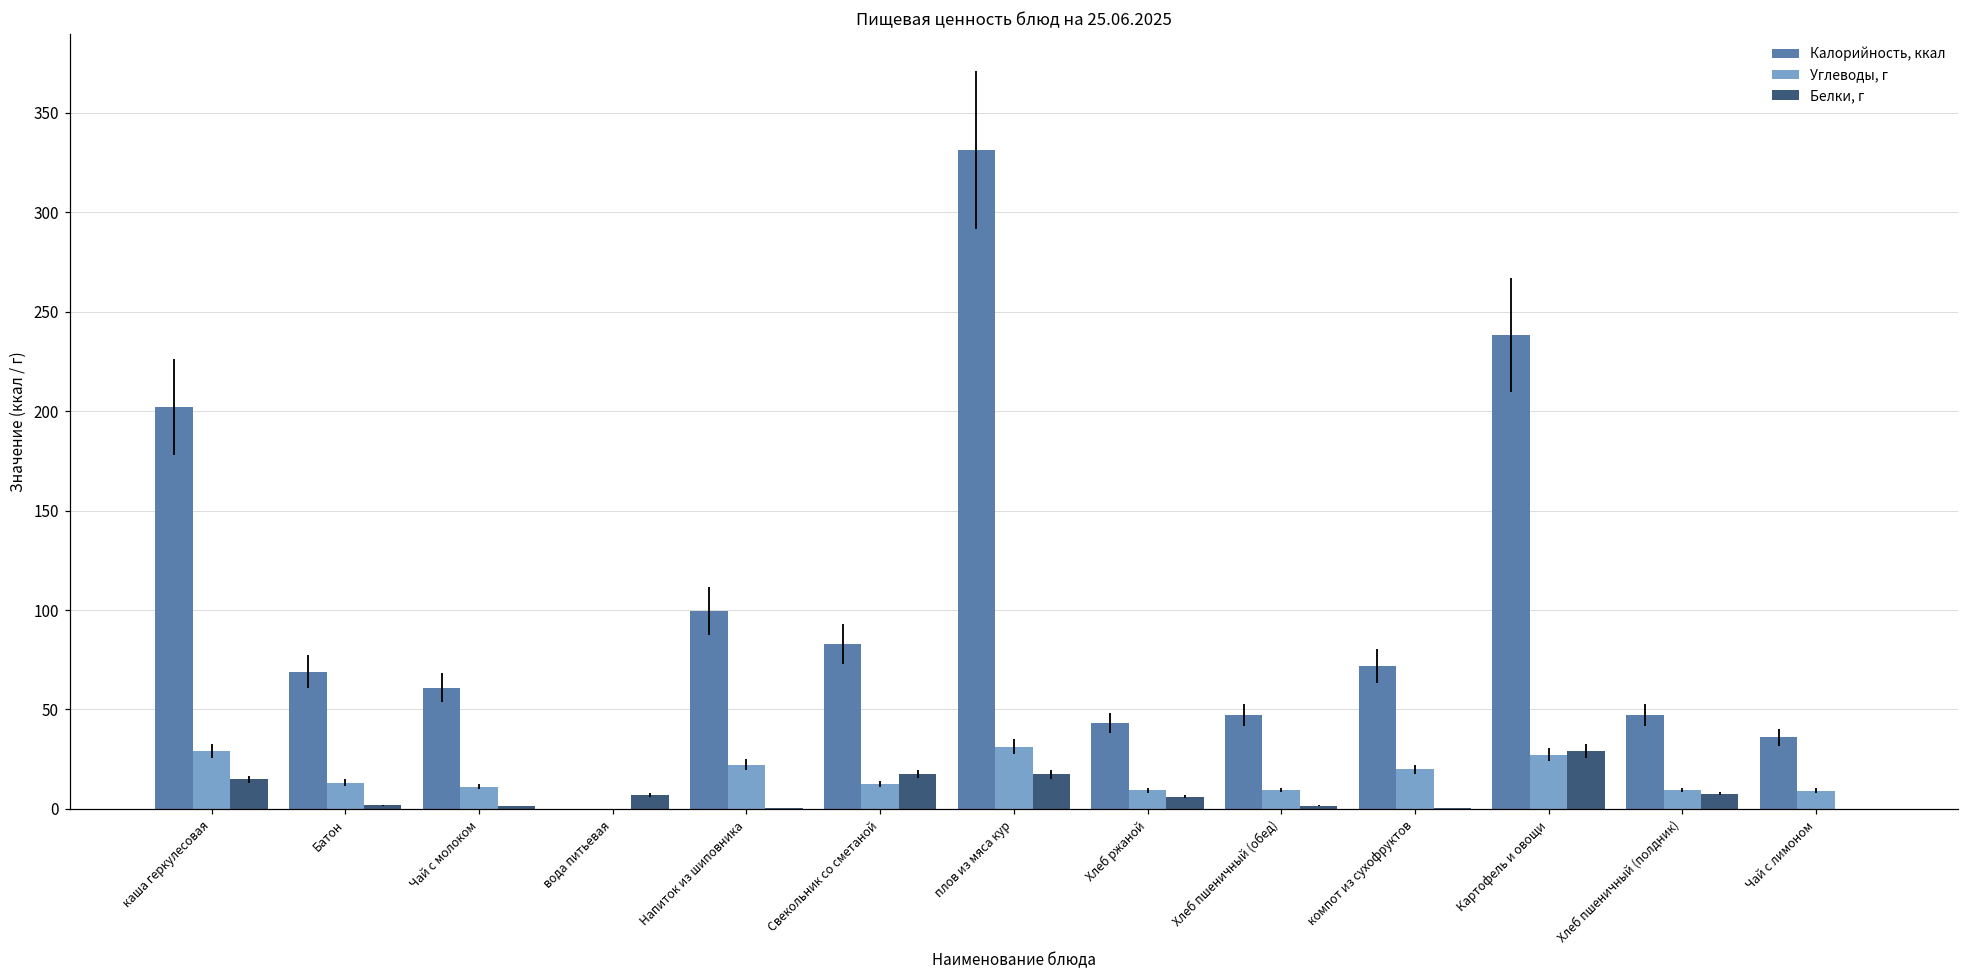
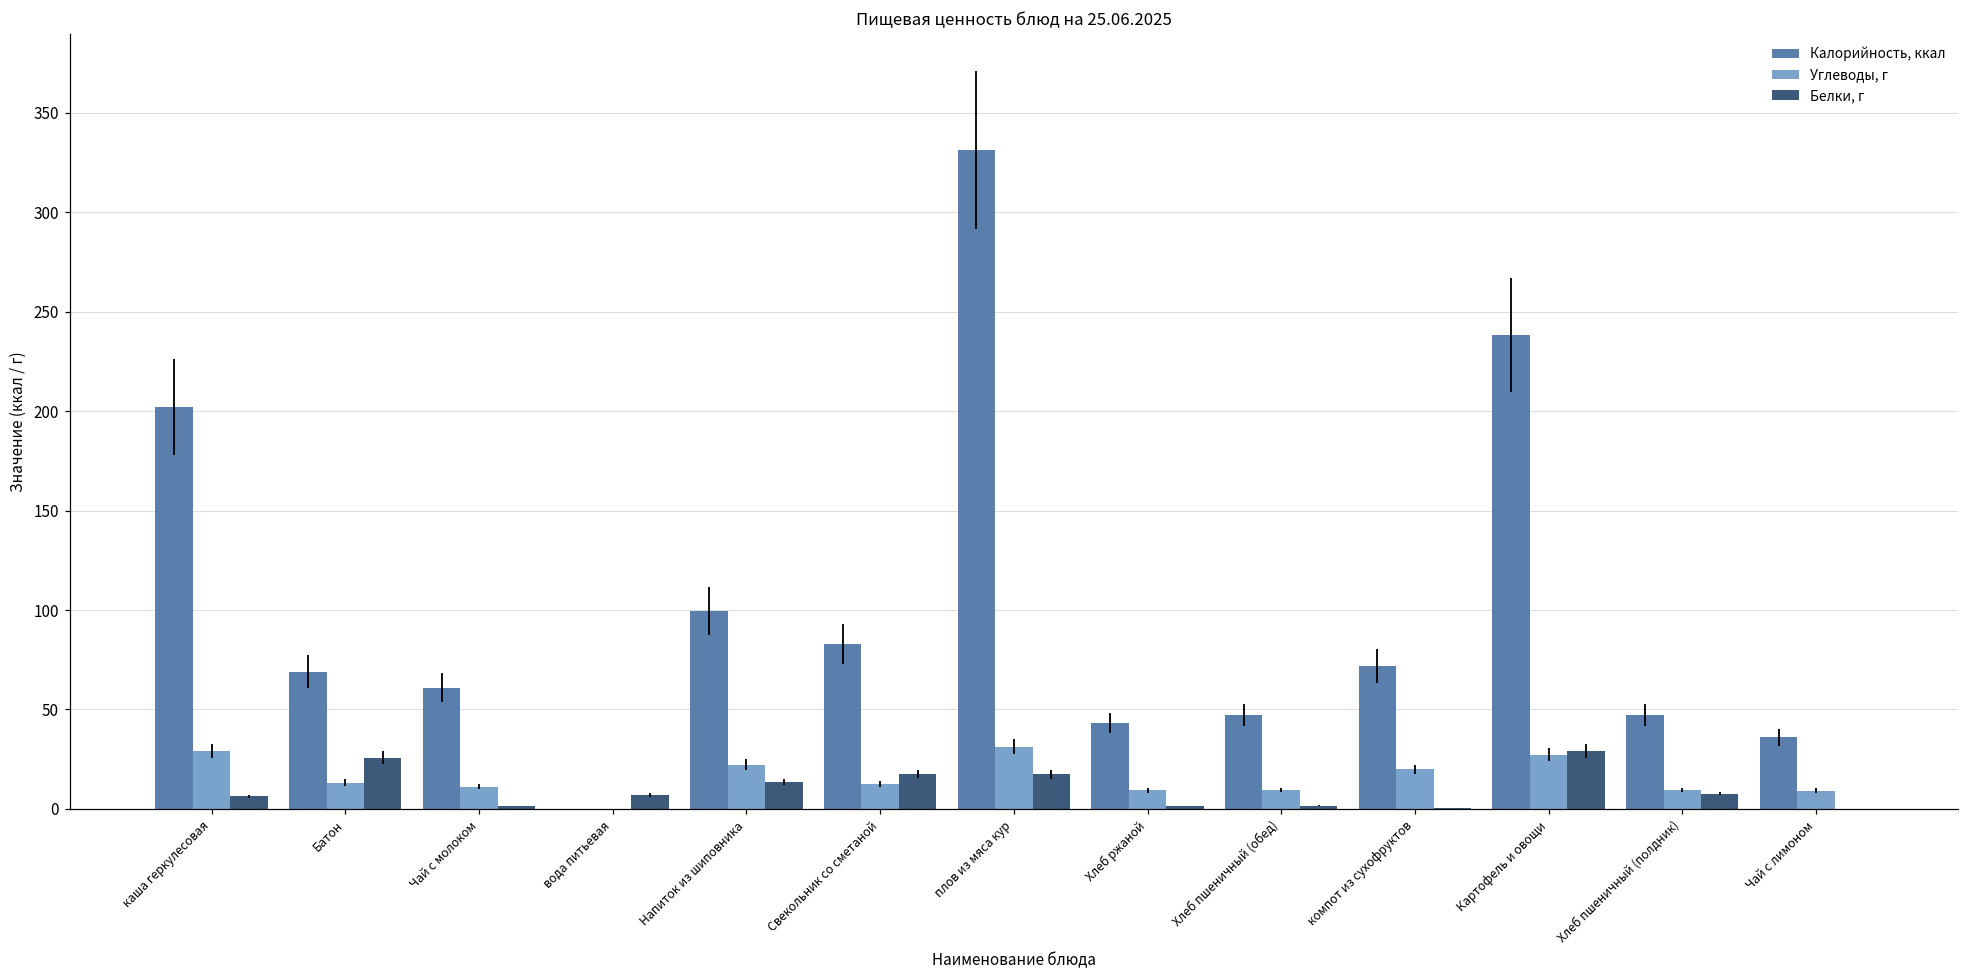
  {
    "Белки, г": {
-     "каша геркулесовая": 15,
-     "Батон": 2,
+     "каша геркулесовая": 6,
+     "Батон": 26,
      "Чай с молоком": 1,
      "вода питьевая": 7,
-     "Напиток из шиповника": 1,
+     "Напиток из шиповника": 14,
      "Свекольник со сметаной": 18,
      "плов из мяса кур": 17,
-     "Хлеб ржаной": 6,
+     "Хлеб ржаной": 1,
      "Хлеб пшеничный (обед)": 2,
      "Картофель и овощи": 29,
      "Хлеб пшеничный (полдник)": 8,
      "Чай с лимоном": 0
    }
  }
